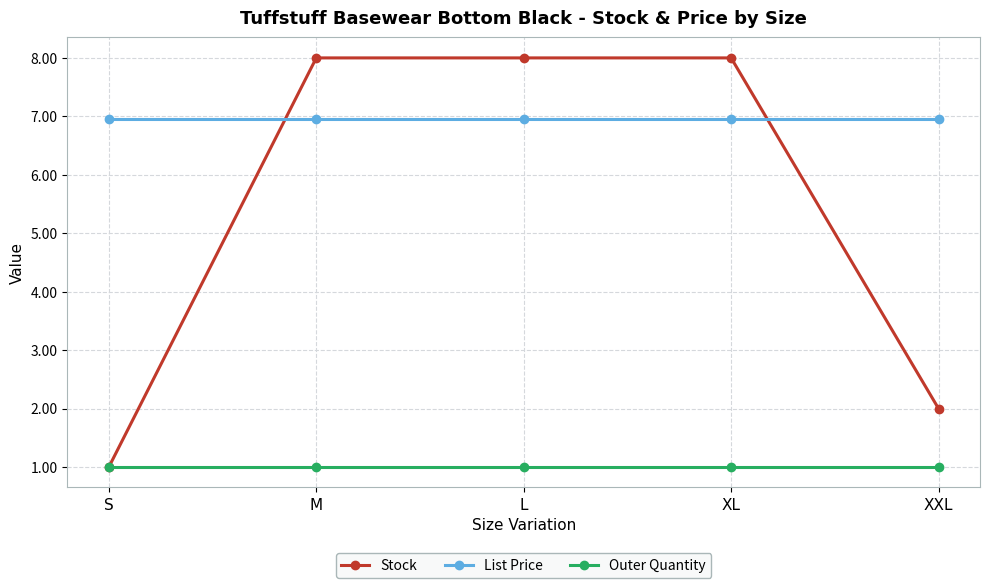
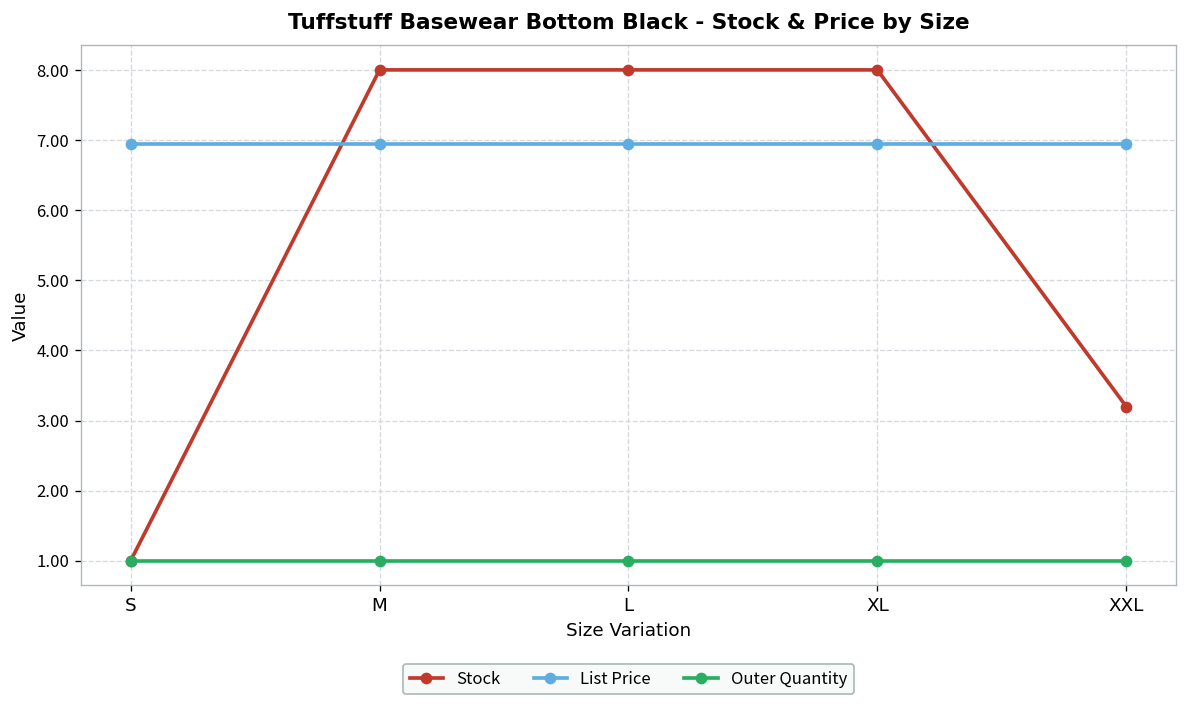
  {
    "Stock": {
      "M": 8.0,
      "L": 8.0,
      "XL": 8.0,
-     "XXL": 2.0
+     "XXL": 3.2
    },
    "List Price": {
      "S": 7.0,
      "M": 7.0,
      "L": 7.0,
      "XL": 7.0,
      "XXL": 7.0
    },
    "Outer Quantity": {
      "M": 1.0,
      "L": 1.0,
      "XL": 1.0,
      "XXL": 1.0
    }
  }
